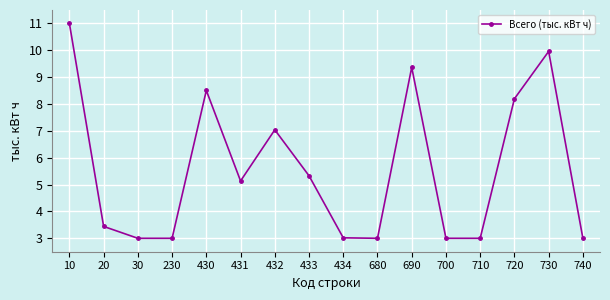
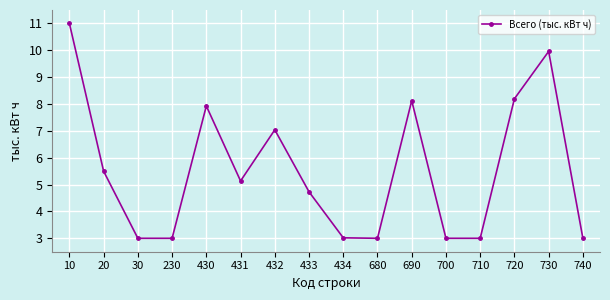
  {
    "10": 11.0,
-   "20": 3.4,
+   "20": 5.5,
    "30": 3.0,
    "230": 3.0,
-   "430": 8.5,
+   "430": 7.9,
    "431": 5.1,
    "432": 7.0,
-   "433": 5.3,
+   "433": 4.7,
    "434": 3.0,
    "680": 3.0,
-   "690": 9.4,
+   "690": 8.1,
    "700": 3.0,
    "710": 3.0,
    "720": 8.2,
    "730": 10.0,
    "740": 3.0
  }
